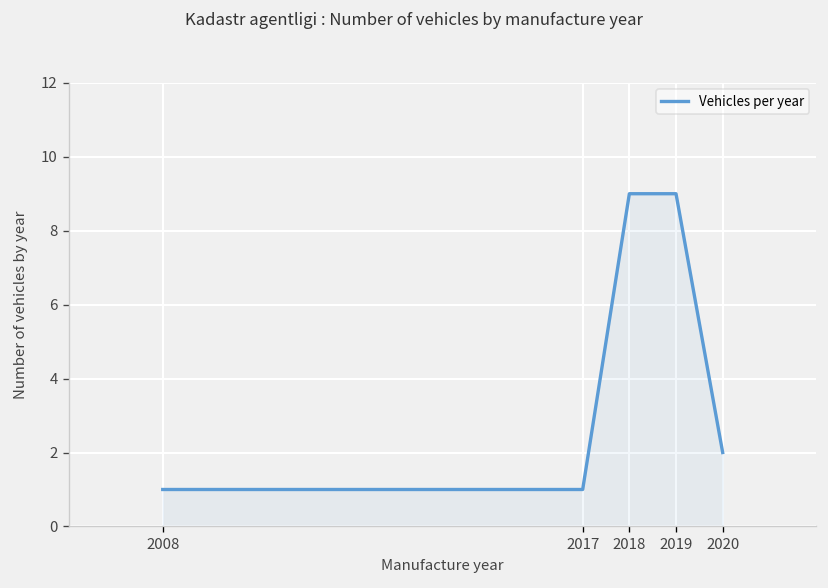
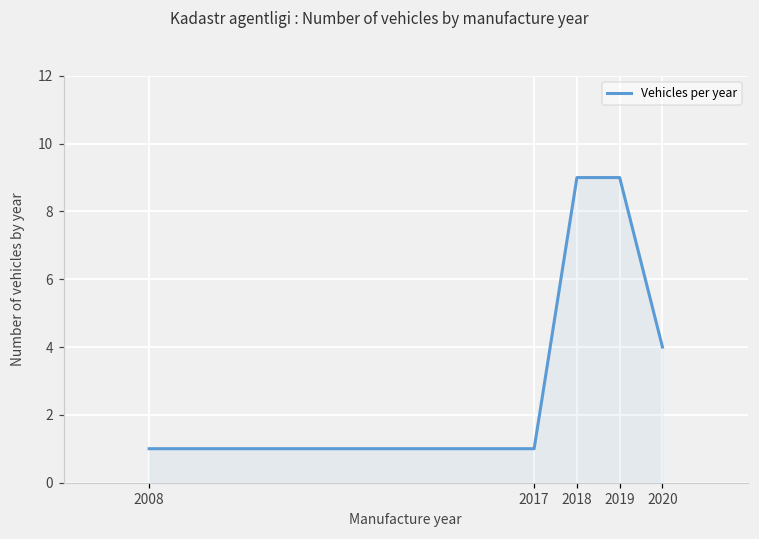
  {
    "2008": 1,
    "2017": 1,
    "2018": 9,
    "2019": 9,
-   "2020": 2
+   "2020": 4
  }
